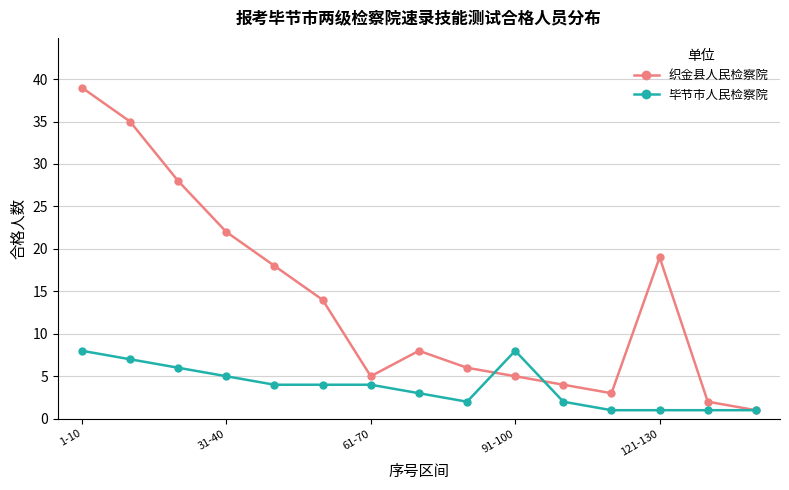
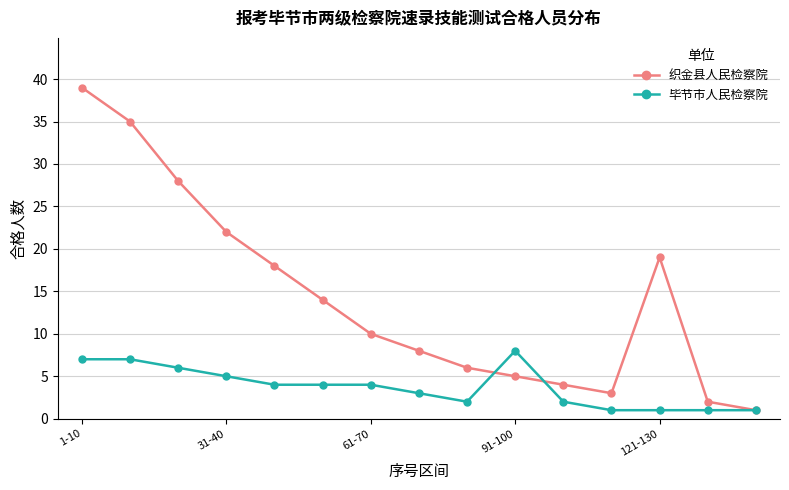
  {
    "织金县人民检察院": {
      "1-10": 39,
      "31-40": 22,
-     "61-70": 5,
+     "61-70": 10,
      "91-100": 5,
      "121-130": 19
    },
    "毕节市人民检察院": {
-     "1-10": 8,
+     "1-10": 7,
      "31-40": 5,
      "61-70": 4,
      "91-100": 8,
      "121-130": 1
    }
  }
